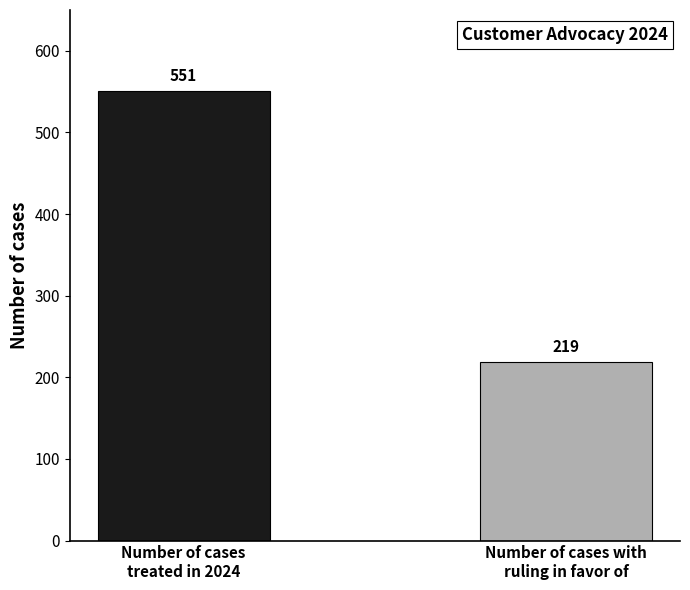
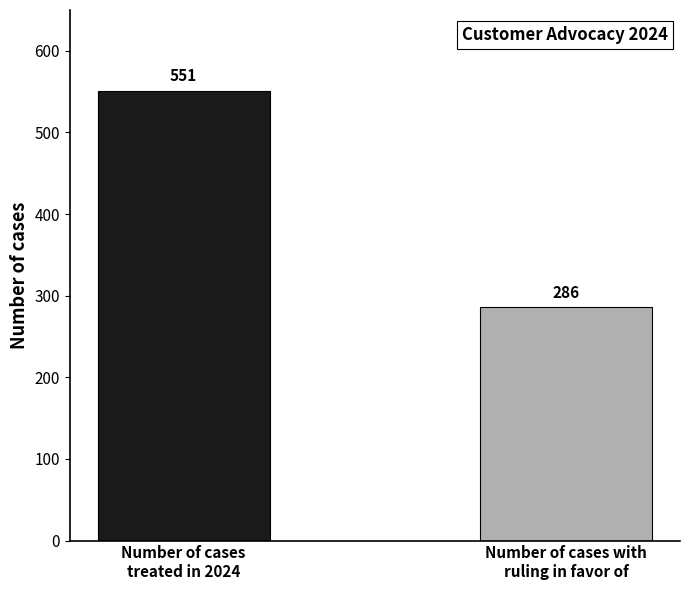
  {
    "Number of cases treated in 2024": 551,
-   "Number of cases with ruling in favor of": 219
+   "Number of cases with ruling in favor of": 286
  }
